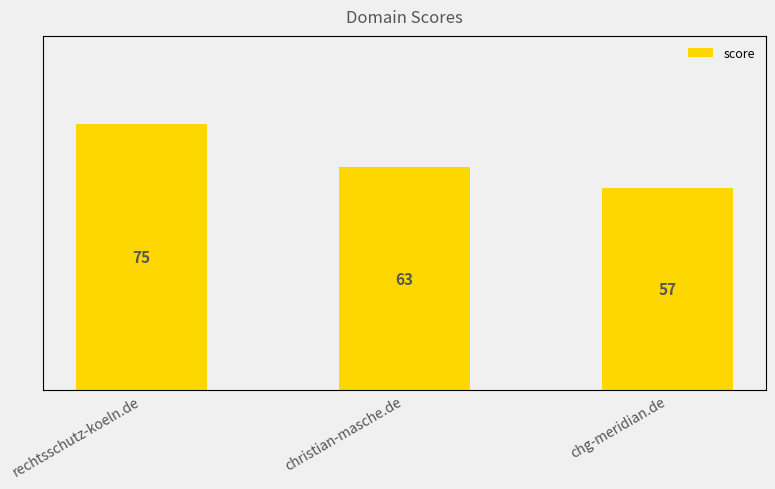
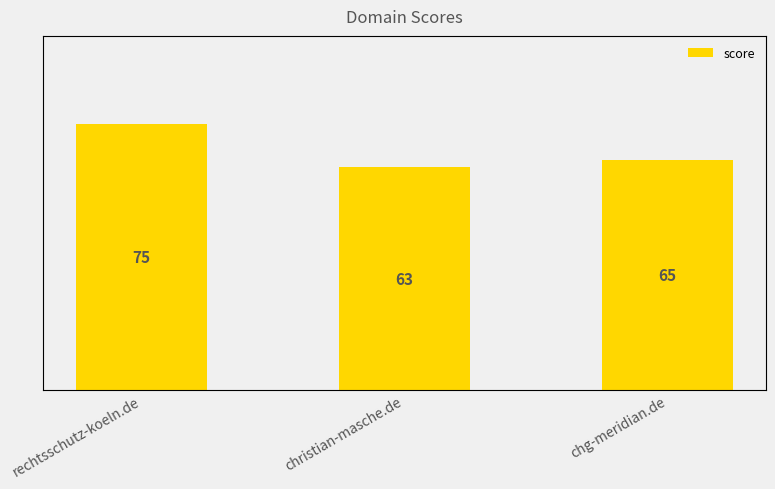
  {
    "rechtsschutz-koeln.de": 75,
    "christian-masche.de": 63,
-   "chg-meridian.de": 57
+   "chg-meridian.de": 65
  }
